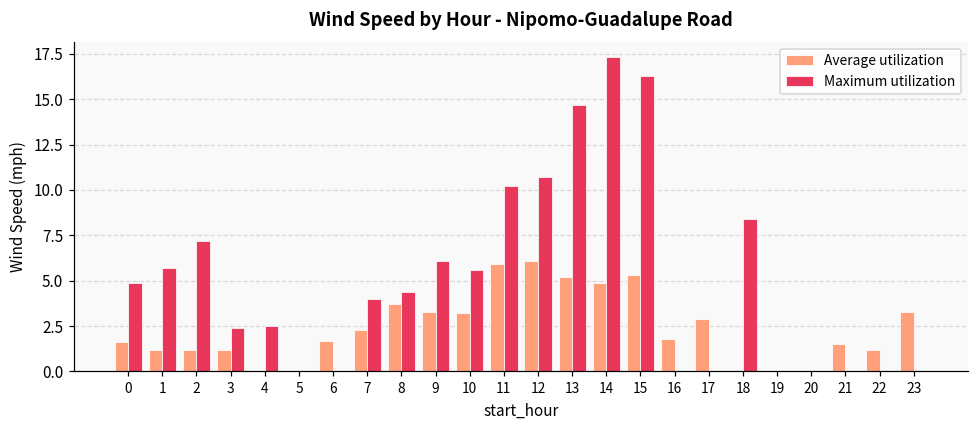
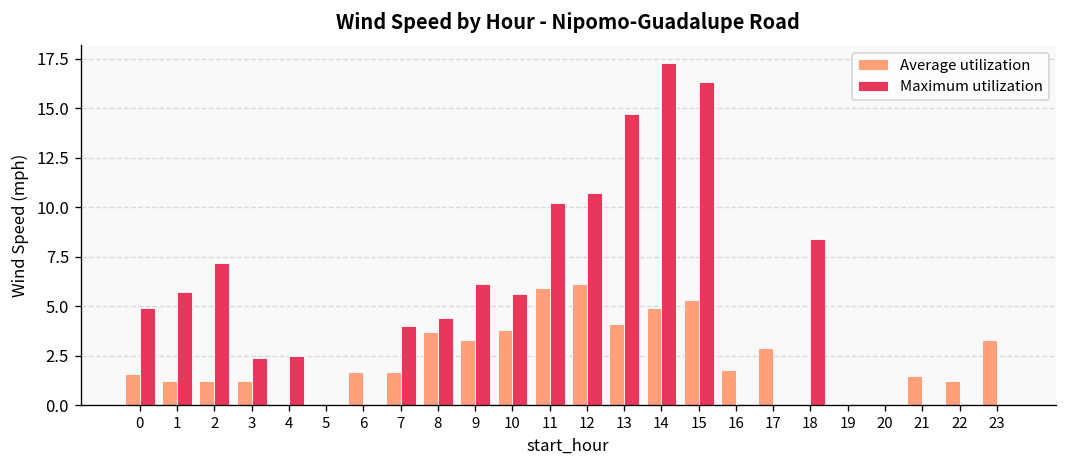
  {
    "Average utilization": {
      "0": 1.6,
      "1": 1.2,
      "2": 1.2,
      "3": 1.2,
      "4": 0.0,
      "5": 0.0,
      "6": 1.7,
-     "7": 2.3,
+     "7": 1.7,
      "8": 3.7,
      "9": 3.3,
-     "10": 3.2,
+     "10": 3.8,
      "11": 5.9,
      "12": 6.1,
-     "13": 5.2,
+     "13": 4.1,
      "14": 4.9,
      "15": 5.3,
      "16": 1.8,
      "17": 2.9,
      "18": 0.0,
      "19": 0.0,
      "20": 0.0,
      "21": 1.5,
      "22": 1.2,
      "23": 3.3
    },
    "Maximum utilization": {
      "0": 4.9,
      "1": 5.7,
      "2": 7.2,
      "3": 2.4,
      "4": 2.5,
      "5": 0.0,
      "6": 0.0,
      "7": 4.0,
      "8": 4.4,
      "9": 6.1,
      "10": 5.6,
      "11": 10.2,
      "12": 10.7,
      "13": 14.7,
      "14": 17.3,
      "15": 16.3,
      "16": 0.0,
      "17": 0.0,
      "18": 8.4,
      "19": 0.0,
      "20": 0.0,
      "21": 0.0,
      "22": 0.0,
      "23": 0.0
    }
  }
